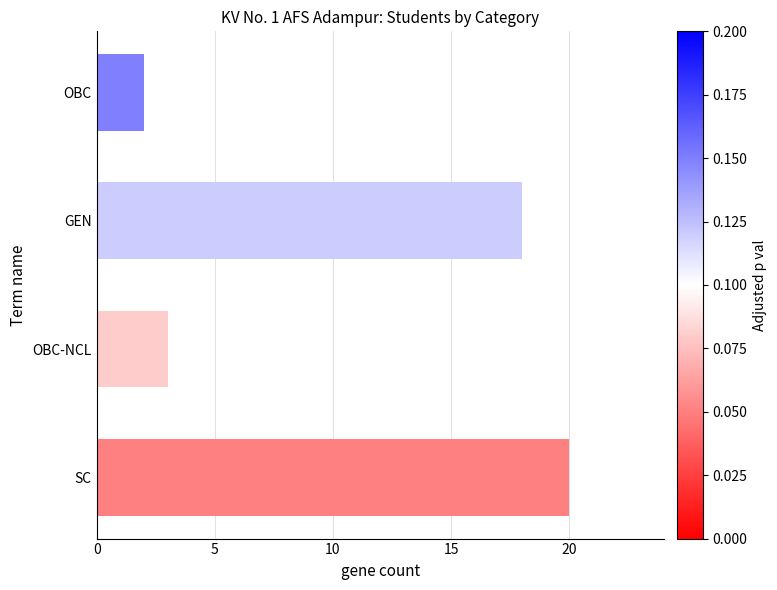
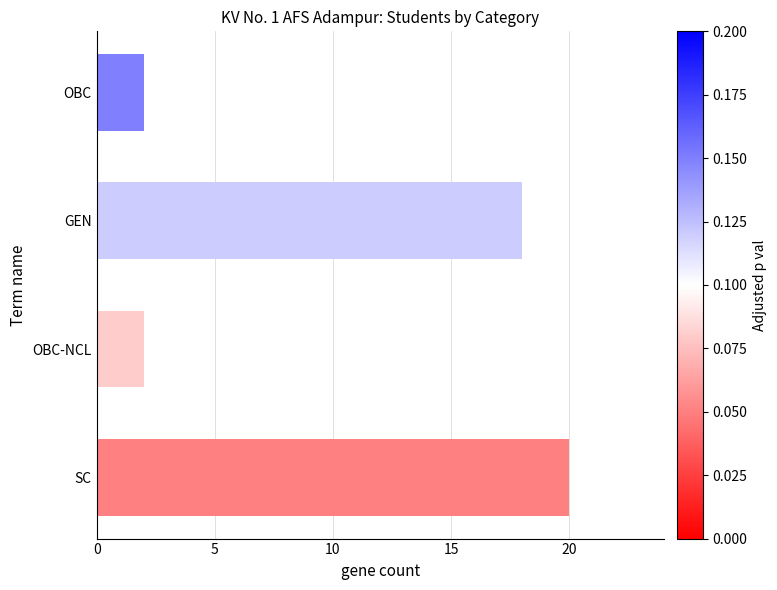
  {
    "OBC": 2,
    "GEN": 18,
-   "OBC-NCL": 3,
+   "OBC-NCL": 2,
    "SC": 20
  }
